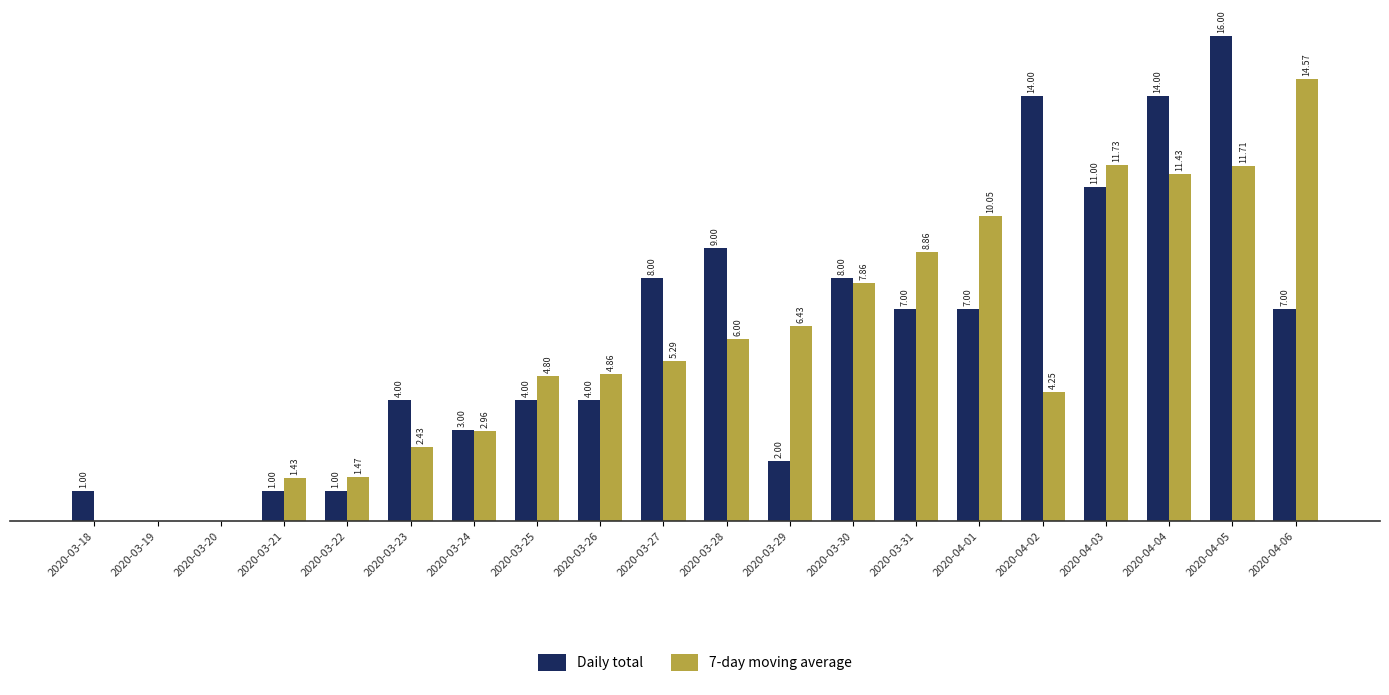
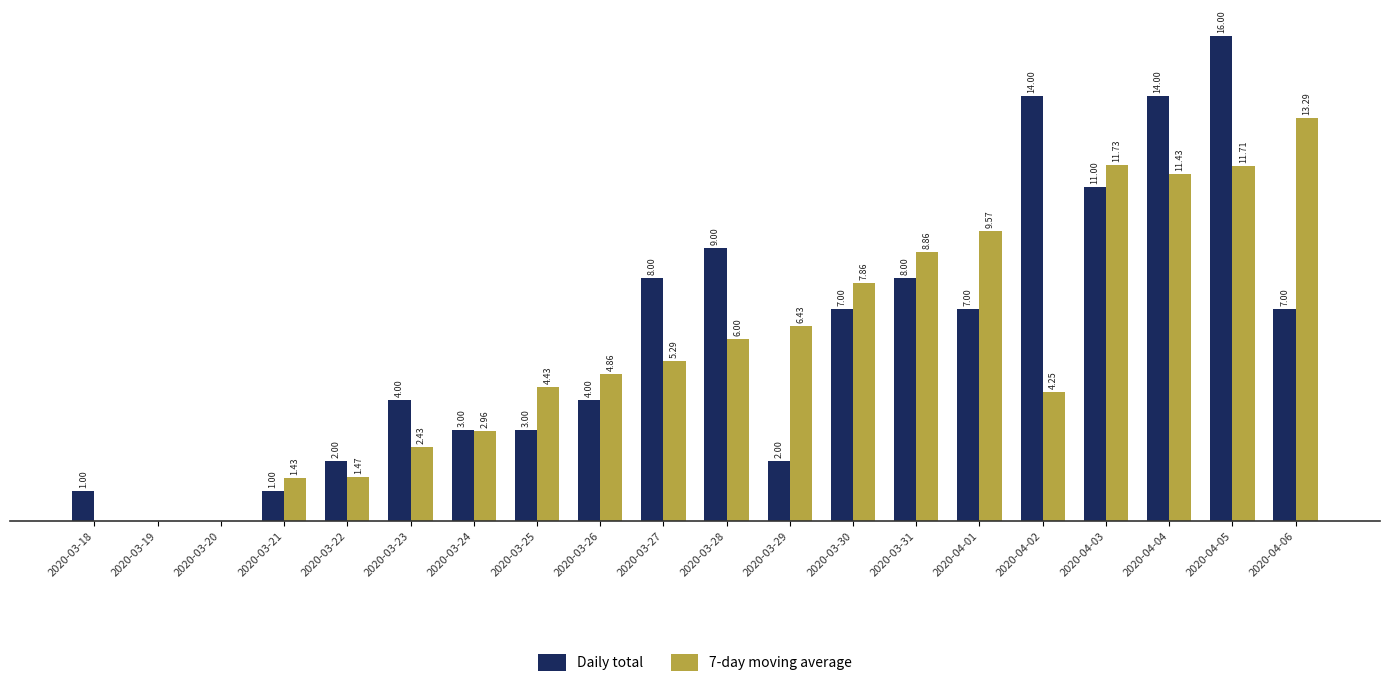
  {
    "Daily total": {
      "2020-03-18": 1.00,
      "2020-03-21": 1.00,
-     "2020-03-22": 1.00,
+     "2020-03-22": 2.00,
      "2020-03-23": 4.00,
      "2020-03-24": 3.00,
-     "2020-03-25": 4.00,
+     "2020-03-25": 3.00,
      "2020-03-26": 4.00,
      "2020-03-27": 8.00,
      "2020-03-28": 9.00,
      "2020-03-29": 2.00,
-     "2020-03-30": 8.00,
-     "2020-03-31": 7.00,
+     "2020-03-30": 7.00,
+     "2020-03-31": 8.00,
      "2020-04-01": 7.00,
      "2020-04-02": 14.00,
      "2020-04-03": 11.00,
      "2020-04-04": 14.00,
      "2020-04-05": 16.00,
      "2020-04-06": 7.00
    },
    "7-day moving average": {
      "2020-03-21": 1.43,
      "2020-03-22": 1.47,
      "2020-03-23": 2.43,
      "2020-03-24": 2.96,
-     "2020-03-25": 4.80,
+     "2020-03-25": 4.43,
      "2020-03-26": 4.86,
      "2020-03-27": 5.29,
      "2020-03-28": 6.00,
      "2020-03-29": 6.43,
      "2020-03-30": 7.86,
      "2020-03-31": 8.86,
-     "2020-04-01": 10.05,
+     "2020-04-01": 9.57,
      "2020-04-02": 4.25,
      "2020-04-03": 11.73,
      "2020-04-04": 11.43,
      "2020-04-05": 11.71,
-     "2020-04-06": 14.57
+     "2020-04-06": 13.29
    }
  }
